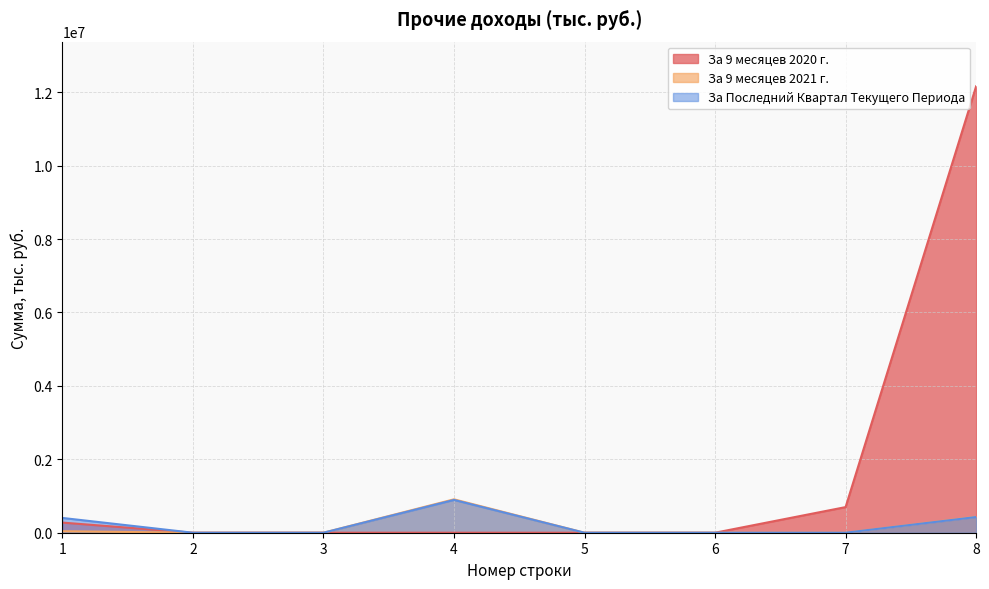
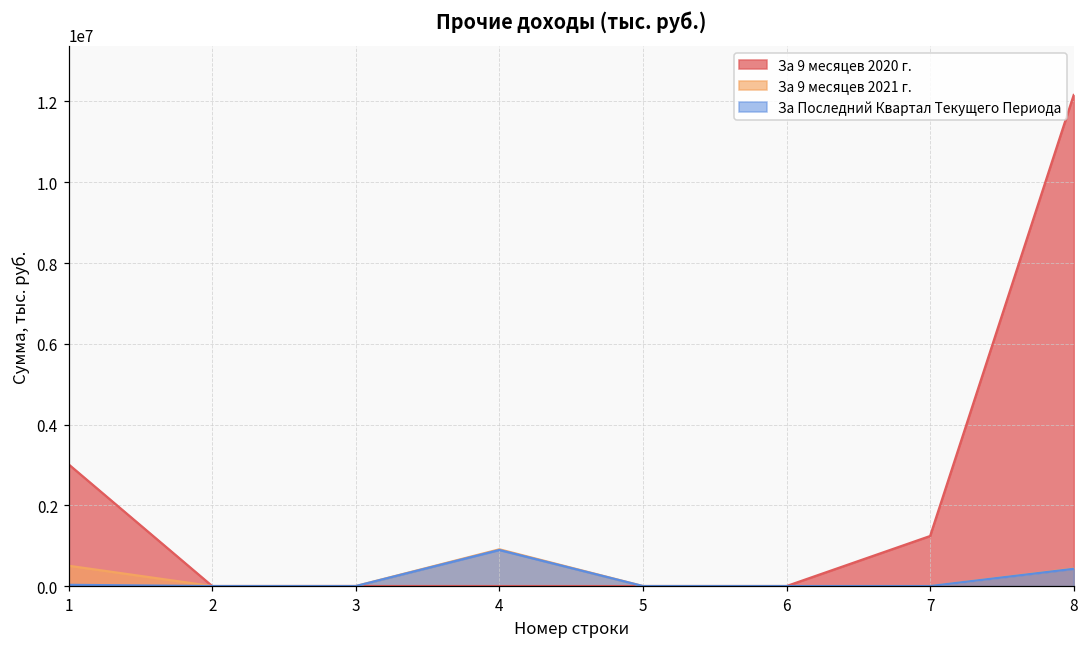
  {
    "За 9 месяцев 2020 г.": {
-     "1": 300000,
+     "1": 3000000,
      "4": 0,
-     "7": 700000,
+     "7": 1200000,
      "8": 12200000
    },
    "За 9 месяцев 2021 г.": {
-     "1": 0
+     "1": 500000
    },
    "За Последний Квартал Текущего Периода": {
-     "1": 400000
+     "1": 0
    }
  }
